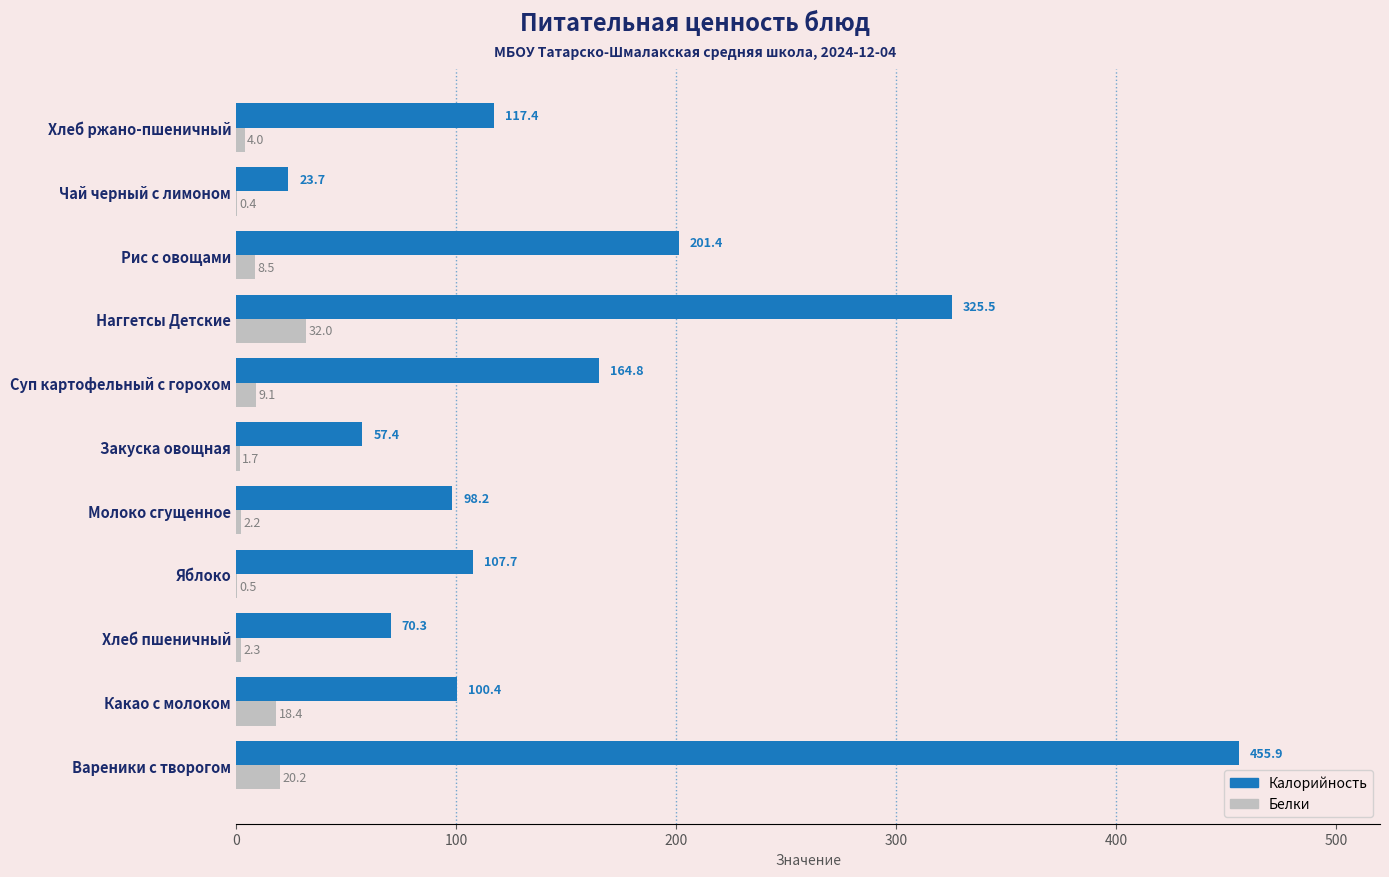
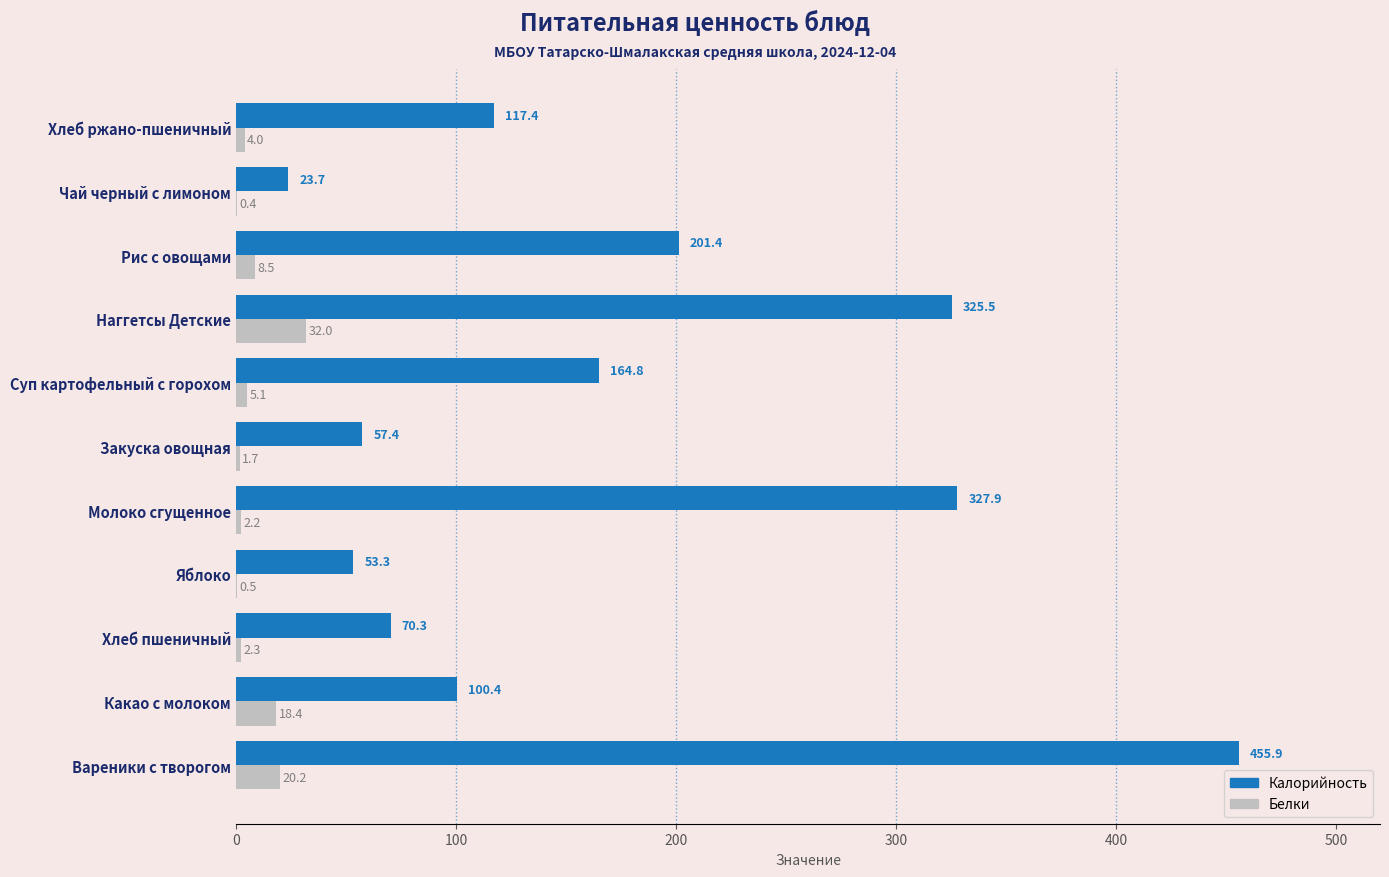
  {
    "Калорийность": {
      "Хлеб ржано-пшеничный": 117.4,
      "Чай черный с лимоном": 23.7,
      "Рис с овощами": 201.4,
      "Наггетсы Детские": 325.5,
      "Суп картофельный с горохом": 164.8,
      "Закуска овощная": 57.4,
-     "Молоко сгущенное": 98.2,
-     "Яблоко": 107.7,
+     "Молоко сгущенное": 327.9,
+     "Яблоко": 53.3,
      "Хлеб пшеничный": 70.3,
      "Какао с молоком": 100.4,
      "Вареники с творогом": 455.9
    },
    "Белки": {
      "Хлеб ржано-пшеничный": 4.0,
      "Чай черный с лимоном": 0.4,
      "Рис с овощами": 8.5,
      "Наггетсы Детские": 32.0,
-     "Суп картофельный с горохом": 9.1,
+     "Суп картофельный с горохом": 5.1,
      "Закуска овощная": 1.7,
      "Молоко сгущенное": 2.2,
      "Яблоко": 0.5,
      "Хлеб пшеничный": 2.3,
      "Какао с молоком": 18.4,
      "Вареники с творогом": 20.2
    }
  }
